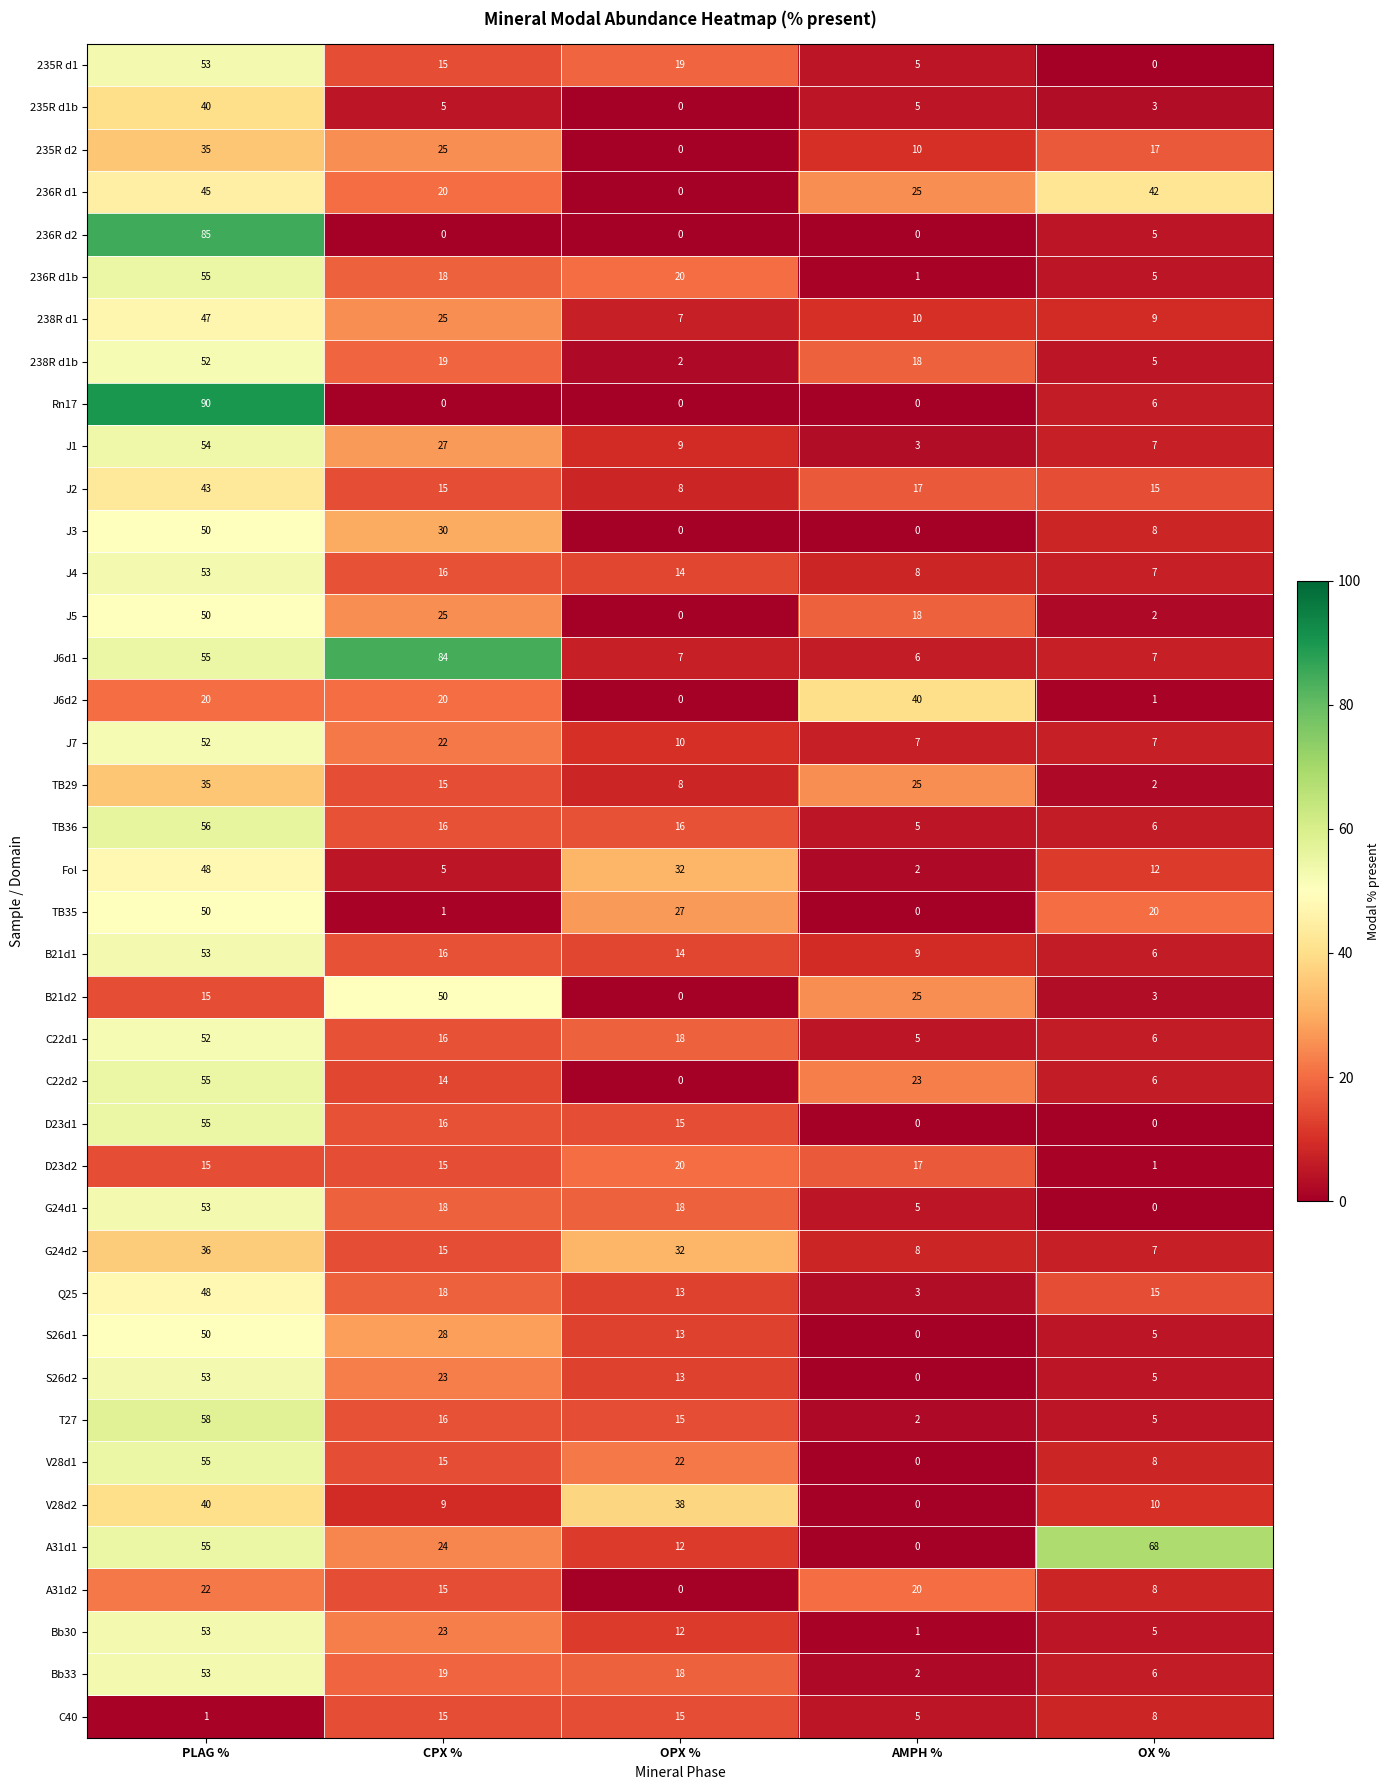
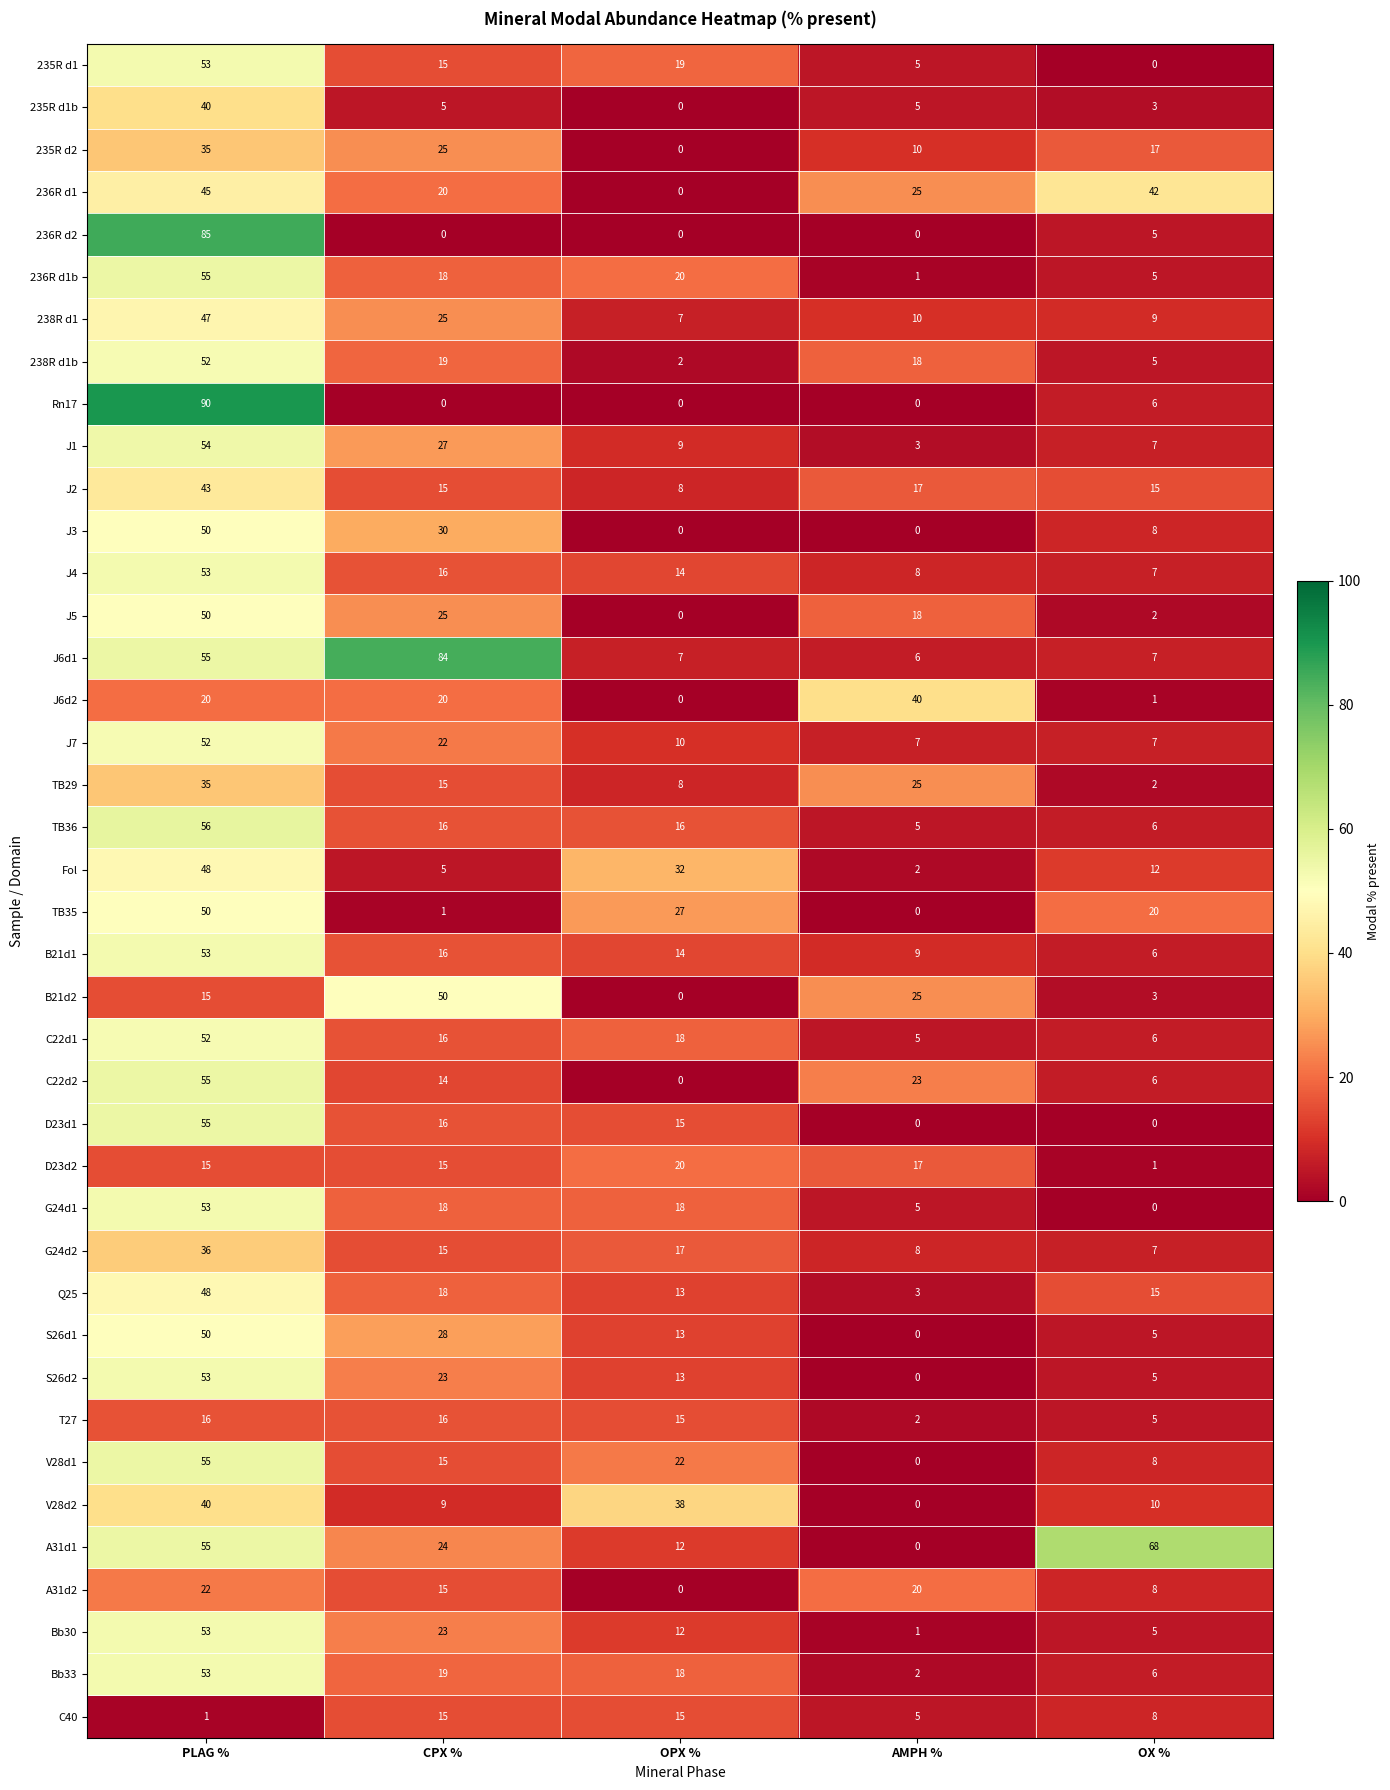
  {
    "235R d1": {
      "PLAG %": 53,
      "CPX %": 15,
      "OPX %": 19,
      "AMPH %": 5,
      "OX %": 0
    },
    "235R d1b": {
      "PLAG %": 40,
      "CPX %": 5,
      "OPX %": 0,
      "AMPH %": 5,
      "OX %": 3
    },
    "235R d2": {
      "PLAG %": 35,
      "CPX %": 25,
      "OPX %": 0,
      "AMPH %": 10,
      "OX %": 17
    },
    "236R d1": {
      "PLAG %": 45,
      "CPX %": 20,
      "OPX %": 0,
      "AMPH %": 25,
      "OX %": 42
    },
    "236R d2": {
      "PLAG %": 85,
      "CPX %": 0,
      "OPX %": 0,
      "AMPH %": 0,
      "OX %": 5
    },
    "236R d1b": {
      "PLAG %": 55,
      "CPX %": 18,
      "OPX %": 20,
      "AMPH %": 1,
      "OX %": 5
    },
    "238R d1": {
      "PLAG %": 47,
      "CPX %": 25,
      "OPX %": 7,
      "AMPH %": 10,
      "OX %": 9
    },
    "238R d1b": {
      "PLAG %": 52,
      "CPX %": 19,
      "OPX %": 2,
      "AMPH %": 18,
      "OX %": 5
    },
    "Rn17": {
      "PLAG %": 90,
      "CPX %": 0,
      "OPX %": 0,
      "AMPH %": 0,
      "OX %": 6
    },
    "J1": {
      "PLAG %": 54,
      "CPX %": 27,
      "OPX %": 9,
      "AMPH %": 3,
      "OX %": 7
    },
    "J2": {
      "PLAG %": 43,
      "CPX %": 15,
      "OPX %": 8,
      "AMPH %": 17,
      "OX %": 15
    },
    "J3": {
      "PLAG %": 50,
      "CPX %": 30,
      "OPX %": 0,
      "AMPH %": 0,
      "OX %": 8
    },
    "J4": {
      "PLAG %": 53,
      "CPX %": 16,
      "OPX %": 14,
      "AMPH %": 8,
      "OX %": 7
    },
    "J5": {
      "PLAG %": 50,
      "CPX %": 25,
      "OPX %": 0,
      "AMPH %": 18,
      "OX %": 2
    },
    "J6d1": {
      "PLAG %": 55,
      "CPX %": 84,
      "OPX %": 7,
      "AMPH %": 6,
      "OX %": 7
    },
    "J6d2": {
      "PLAG %": 20,
      "CPX %": 20,
      "OPX %": 0,
      "AMPH %": 40,
      "OX %": 1
    },
    "J7": {
      "PLAG %": 52,
      "CPX %": 22,
      "OPX %": 10,
      "AMPH %": 7,
      "OX %": 7
    },
    "TB29": {
      "PLAG %": 35,
      "CPX %": 15,
      "OPX %": 8,
      "AMPH %": 25,
      "OX %": 2
    },
    "TB36": {
      "PLAG %": 56,
      "CPX %": 16,
      "OPX %": 16,
      "AMPH %": 5,
      "OX %": 6
    },
    "Fol": {
      "PLAG %": 48,
      "CPX %": 5,
      "OPX %": 32,
      "AMPH %": 2,
      "OX %": 12
    },
    "TB35": {
      "PLAG %": 50,
      "CPX %": 1,
      "OPX %": 27,
      "AMPH %": 0,
      "OX %": 20
    },
    "B21d1": {
      "PLAG %": 53,
      "CPX %": 16,
      "OPX %": 14,
      "AMPH %": 9,
      "OX %": 6
    },
    "B21d2": {
      "PLAG %": 15,
      "CPX %": 50,
      "OPX %": 0,
      "AMPH %": 25,
      "OX %": 3
    },
    "C22d1": {
      "PLAG %": 52,
      "CPX %": 16,
      "OPX %": 18,
      "AMPH %": 5,
      "OX %": 6
    },
    "C22d2": {
      "PLAG %": 55,
      "CPX %": 14,
      "OPX %": 0,
      "AMPH %": 23,
      "OX %": 6
    },
    "D23d1": {
      "PLAG %": 55,
      "CPX %": 16,
      "OPX %": 15,
      "AMPH %": 0,
      "OX %": 0
    },
    "D23d2": {
      "PLAG %": 15,
      "CPX %": 15,
      "OPX %": 20,
      "AMPH %": 17,
      "OX %": 1
    },
    "G24d1": {
      "PLAG %": 53,
      "CPX %": 18,
      "OPX %": 18,
      "AMPH %": 5,
      "OX %": 0
    },
    "G24d2": {
      "PLAG %": 36,
      "CPX %": 15,
-     "OPX %": 32,
+     "OPX %": 17,
      "AMPH %": 8,
      "OX %": 7
    },
    "Q25": {
      "PLAG %": 48,
      "CPX %": 18,
      "OPX %": 13,
      "AMPH %": 3,
      "OX %": 15
    },
    "S26d1": {
      "PLAG %": 50,
      "CPX %": 28,
      "OPX %": 13,
      "AMPH %": 0,
      "OX %": 5
    },
    "S26d2": {
      "PLAG %": 53,
      "CPX %": 23,
      "OPX %": 13,
      "AMPH %": 0,
      "OX %": 5
    },
    "T27": {
-     "PLAG %": 58,
+     "PLAG %": 16,
      "CPX %": 16,
      "OPX %": 15,
      "AMPH %": 2,
      "OX %": 5
    },
    "V28d1": {
      "PLAG %": 55,
      "CPX %": 15,
      "OPX %": 22,
      "AMPH %": 0,
      "OX %": 8
    },
    "V28d2": {
      "PLAG %": 40,
      "CPX %": 9,
      "OPX %": 38,
      "AMPH %": 0,
      "OX %": 10
    },
    "A31d1": {
      "PLAG %": 55,
      "CPX %": 24,
      "OPX %": 12,
      "AMPH %": 0,
      "OX %": 68
    },
    "A31d2": {
      "PLAG %": 22,
      "CPX %": 15,
      "OPX %": 0,
      "AMPH %": 20,
      "OX %": 8
    },
    "Bb30": {
      "PLAG %": 53,
      "CPX %": 23,
      "OPX %": 12,
      "AMPH %": 1,
      "OX %": 5
    },
    "Bb33": {
      "PLAG %": 53,
      "CPX %": 19,
      "OPX %": 18,
      "AMPH %": 2,
      "OX %": 6
    },
    "C40": {
      "PLAG %": 1,
      "CPX %": 15,
      "OPX %": 15,
      "AMPH %": 5,
      "OX %": 8
    }
  }
